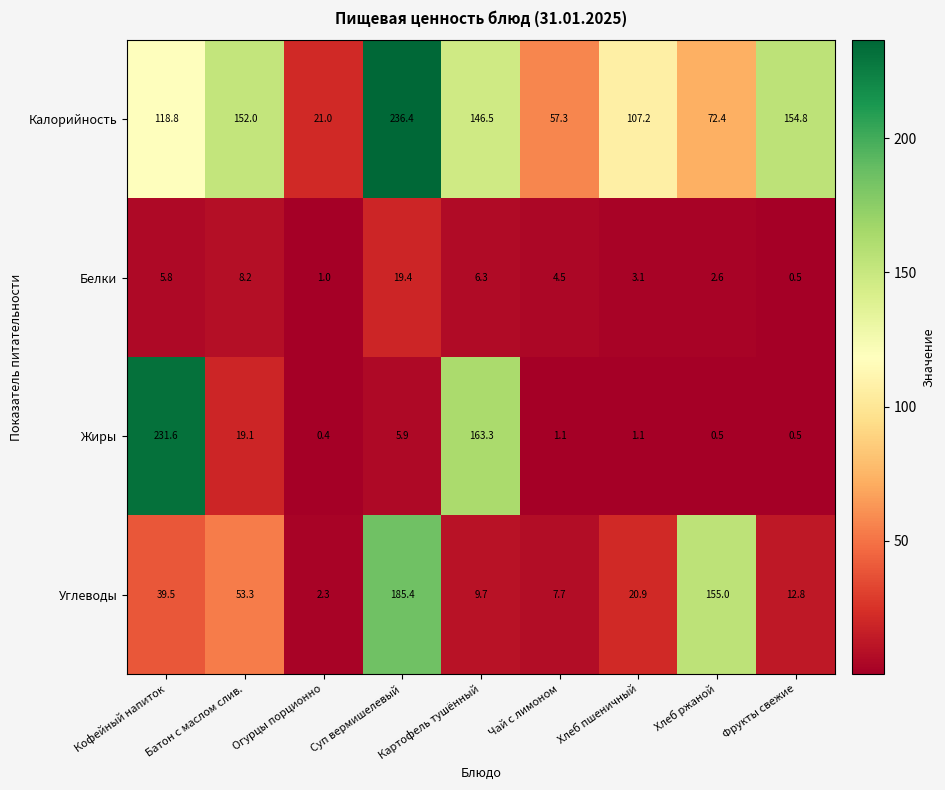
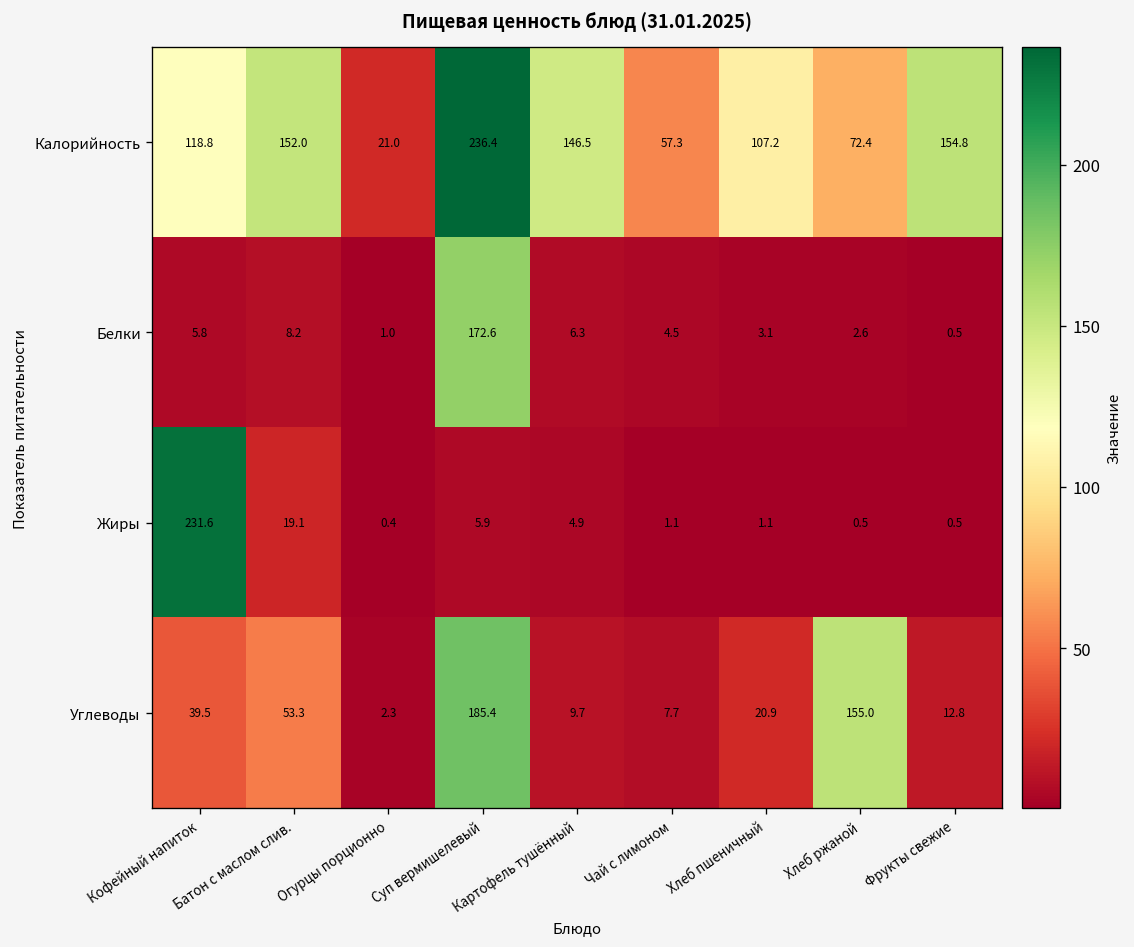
  {
    "Калорийность": {
      "Кофейный напиток": 118.8,
      "Батон с маслом слив.": 152.0,
      "Огурцы порционно": 21.0,
      "Суп вермишелевый": 236.4,
      "Картофель тушённый": 146.5,
      "Чай с лимоном": 57.3,
      "Хлеб пшеничный": 107.2,
      "Хлеб ржаной": 72.4,
      "Фрукты свежие": 154.8
    },
    "Белки": {
      "Кофейный напиток": 5.8,
      "Батон с маслом слив.": 8.2,
      "Огурцы порционно": 1.0,
-     "Суп вермишелевый": 19.4,
+     "Суп вермишелевый": 172.6,
      "Картофель тушённый": 6.3,
      "Чай с лимоном": 4.5,
      "Хлеб пшеничный": 3.1,
      "Хлеб ржаной": 2.6,
      "Фрукты свежие": 0.5
    },
    "Жиры": {
      "Кофейный напиток": 231.6,
      "Батон с маслом слив.": 19.1,
      "Огурцы порционно": 0.4,
      "Суп вермишелевый": 5.9,
-     "Картофель тушённый": 163.3,
+     "Картофель тушённый": 4.9,
      "Чай с лимоном": 1.1,
      "Хлеб пшеничный": 1.1,
      "Хлеб ржаной": 0.5,
      "Фрукты свежие": 0.5
    },
    "Углеводы": {
      "Кофейный напиток": 39.5,
      "Батон с маслом слив.": 53.3,
      "Огурцы порционно": 2.3,
      "Суп вермишелевый": 185.4,
      "Картофель тушённый": 9.7,
      "Чай с лимоном": 7.7,
      "Хлеб пшеничный": 20.9,
      "Хлеб ржаной": 155.0,
      "Фрукты свежие": 12.8
    }
  }
